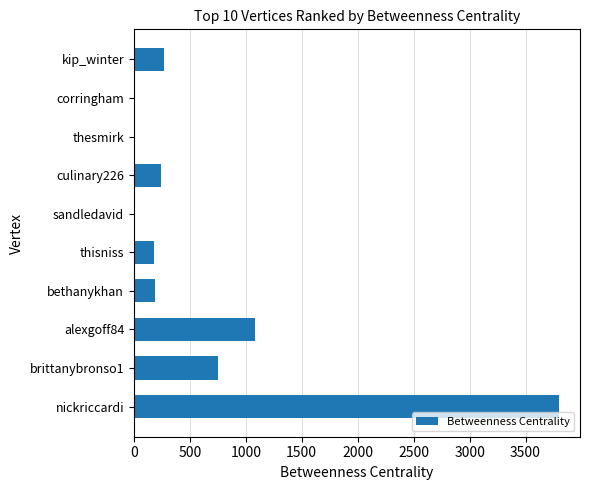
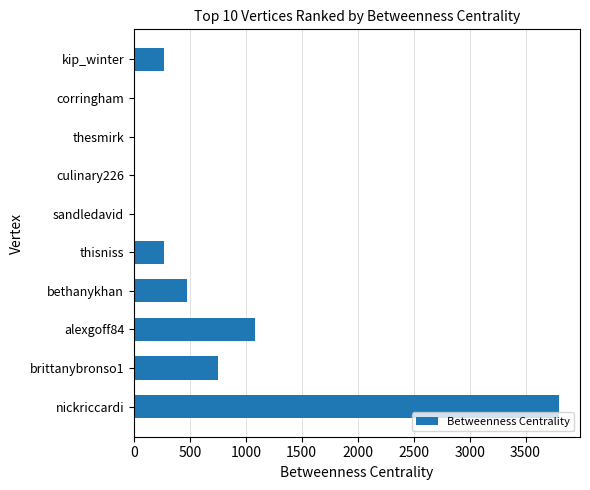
  {
    "kip_winter": 270,
-   "culinary226": 240,
-   "thisniss": 180,
-   "bethanykhan": 190,
+   "culinary226": 10,
+   "thisniss": 270,
+   "bethanykhan": 480,
    "alexgoff84": 1080,
    "brittanybronso1": 750,
    "nickriccardi": 3800
  }
